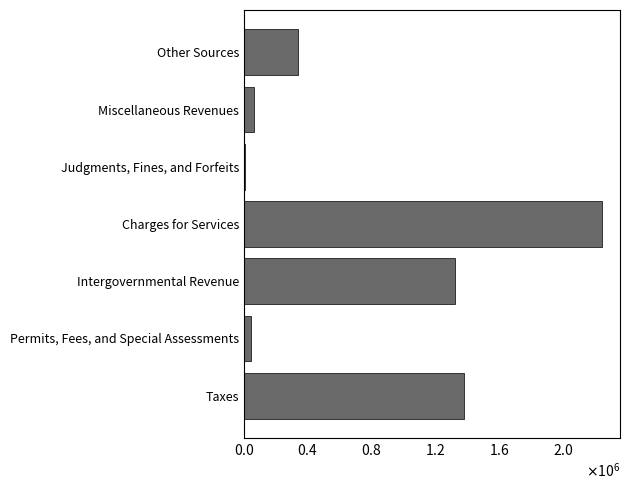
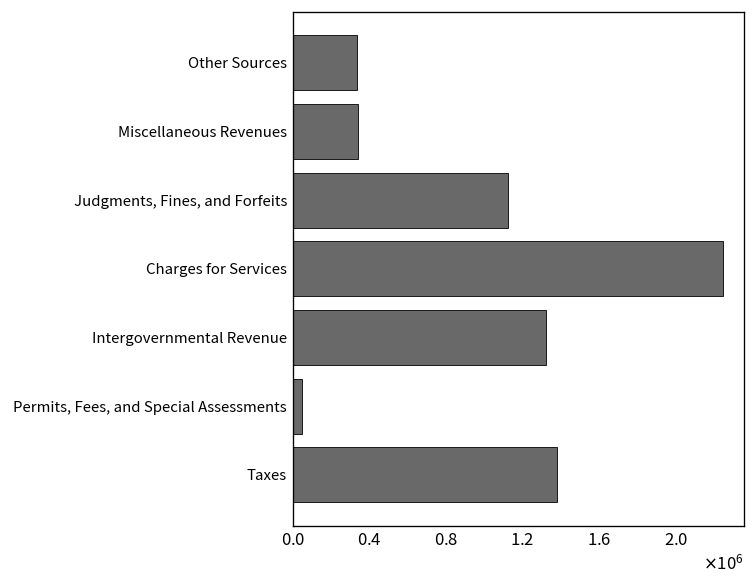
  {
    "Other Sources": 340000,
-   "Miscellaneous Revenues": 60000,
-   "Judgments, Fines, and Forfeits": 0,
+   "Miscellaneous Revenues": 340000,
+   "Judgments, Fines, and Forfeits": 1120000,
    "Charges for Services": 2240000,
    "Intergovernmental Revenue": 1320000,
    "Permits, Fees, and Special Assessments": 50000,
    "Taxes": 1380000
  }
